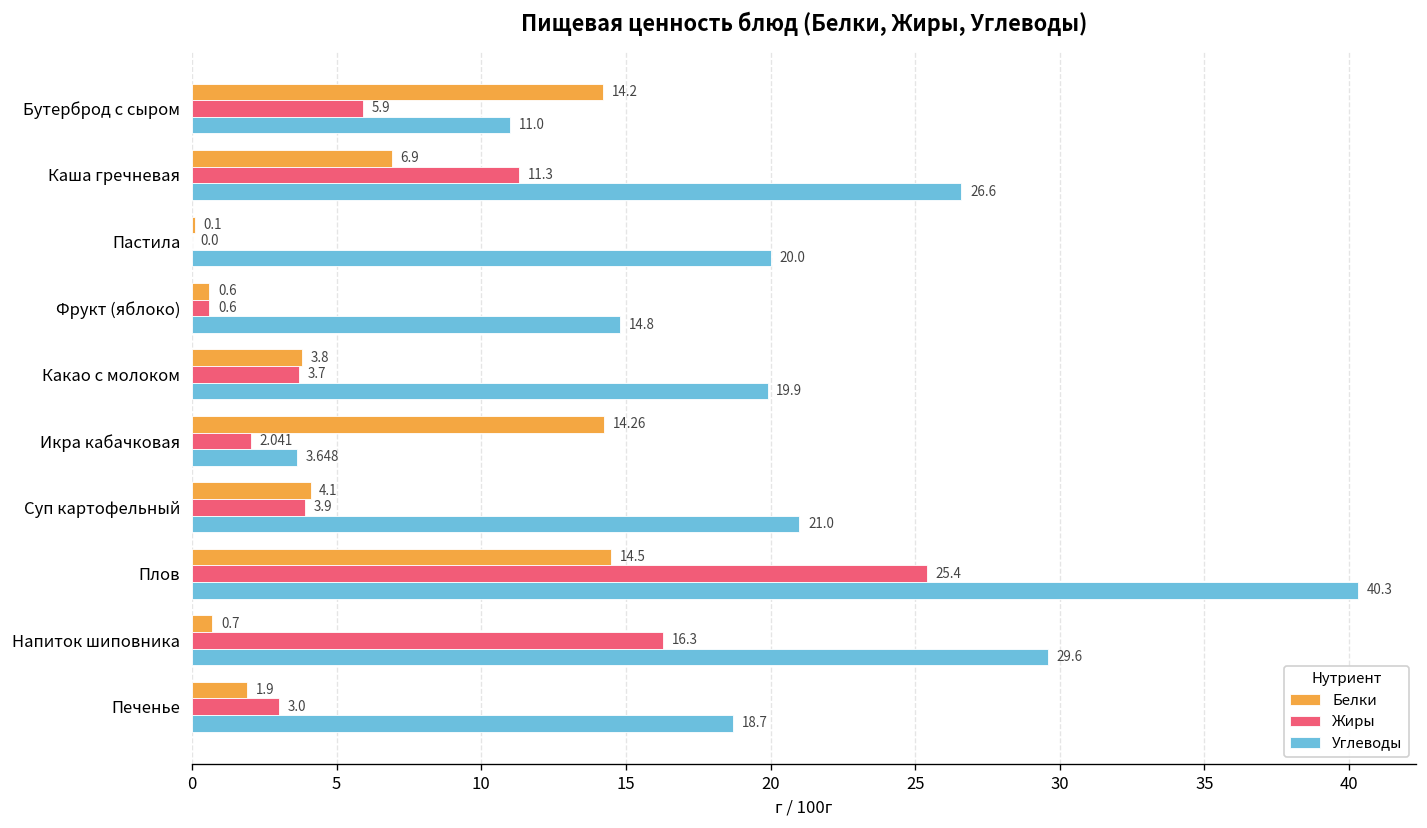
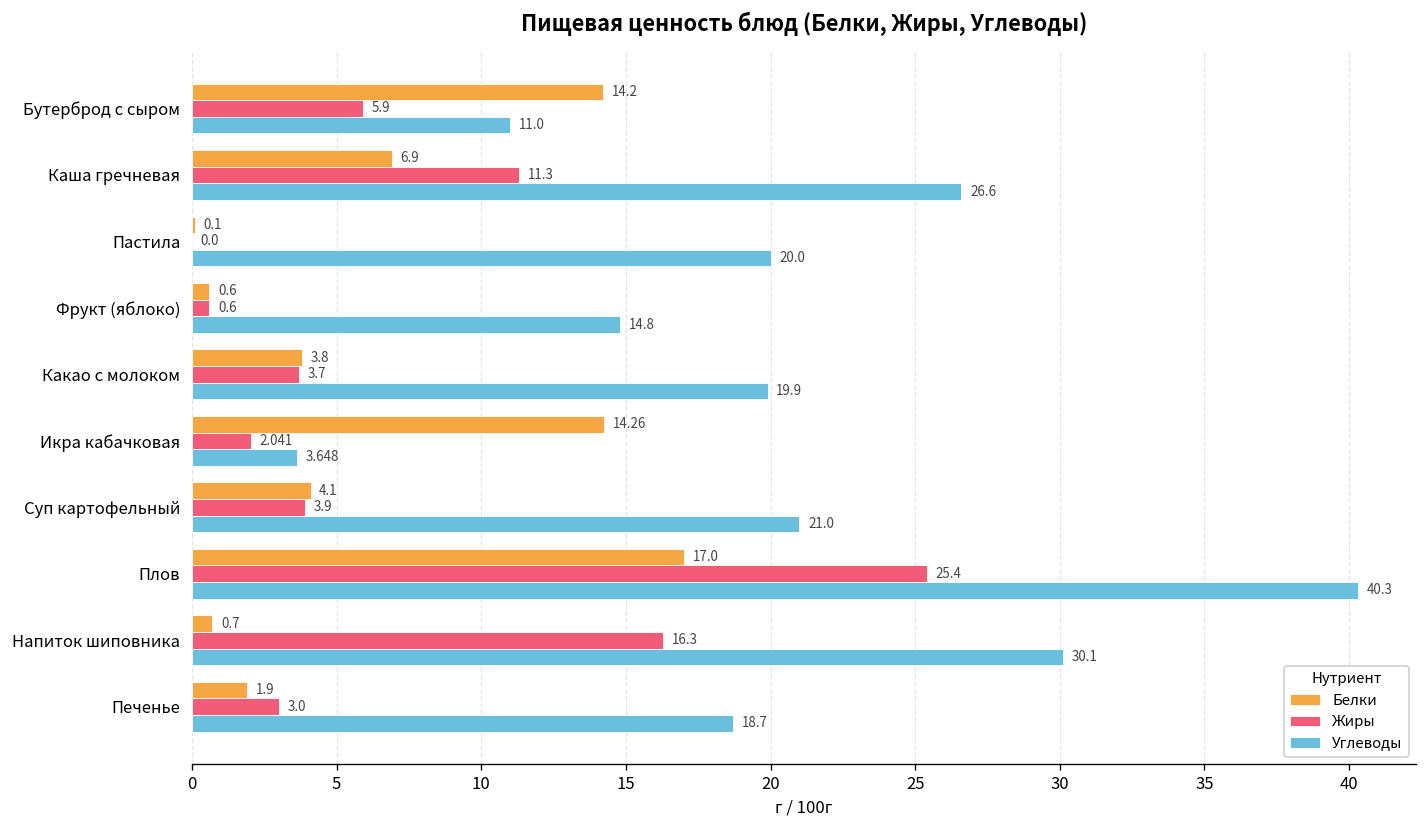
  {
    "Белки": {
      "Бутерброд с сыром": 14.2,
      "Каша гречневая": 6.9,
      "Пастила": 0.1,
      "Фрукт (яблоко)": 0.6,
      "Какао с молоком": 3.8,
      "Икра кабачковая": 14.26,
      "Суп картофельный": 4.1,
-     "Плов": 14.5,
+     "Плов": 17.0,
      "Напиток шиповника": 0.7,
      "Печенье": 1.9
    },
    "Жиры": {
      "Бутерброд с сыром": 5.9,
      "Каша гречневая": 11.3,
      "Пастила": 0.0,
      "Фрукт (яблоко)": 0.6,
      "Какао с молоком": 3.7,
      "Икра кабачковая": 2.041,
      "Суп картофельный": 3.9,
      "Плов": 25.4,
      "Напиток шиповника": 16.3,
      "Печенье": 3.0
    },
    "Углеводы": {
      "Бутерброд с сыром": 11.0,
      "Каша гречневая": 26.6,
      "Пастила": 20.0,
      "Фрукт (яблоко)": 14.8,
      "Какао с молоком": 19.9,
      "Икра кабачковая": 3.648,
      "Суп картофельный": 21.0,
      "Плов": 40.3,
-     "Напиток шиповника": 29.6,
+     "Напиток шиповника": 30.1,
      "Печенье": 18.7
    }
  }
